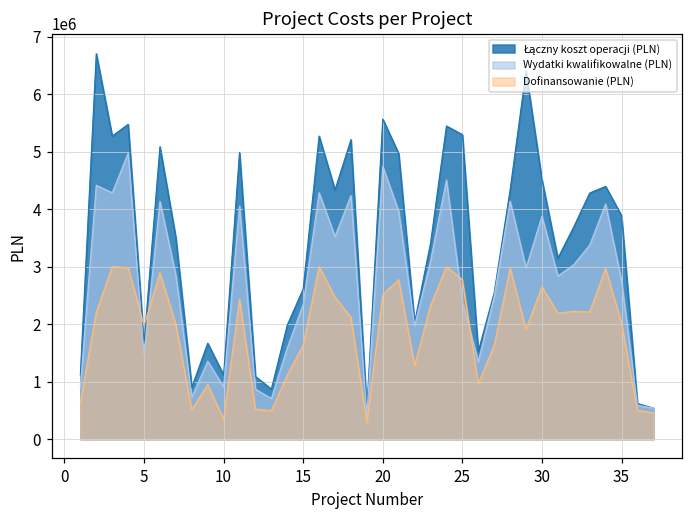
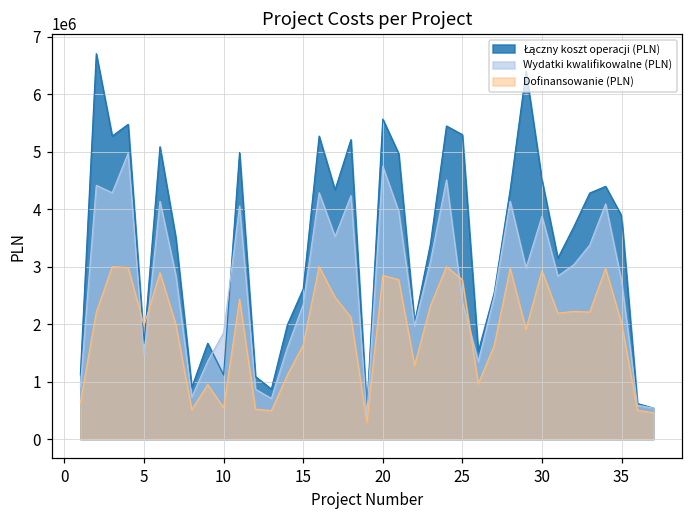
  {
    "Łączny koszt operacji (PLN)": {
      "5": 1700000,
      "10": 1100000,
      "15": 2600000,
      "20": 5600000,
      "25": 5300000,
      "30": 4500000,
      "35": 3900000
    },
    "Wydatki kwalifikowalne (PLN)": {
      "5": 1500000,
-     "10": 900000,
+     "10": 1900000,
      "15": 2300000,
      "20": 4700000,
      "25": 2400000,
      "30": 3900000,
      "35": 2800000
    },
    "Dofinansowanie (PLN)": {
      "5": 2000000,
-     "10": 300000,
+     "10": 500000,
      "15": 1600000,
-     "20": 2500000,
+     "20": 2800000,
      "25": 2800000,
-     "30": 2600000,
+     "30": 2900000,
      "35": 2000000
    }
  }
